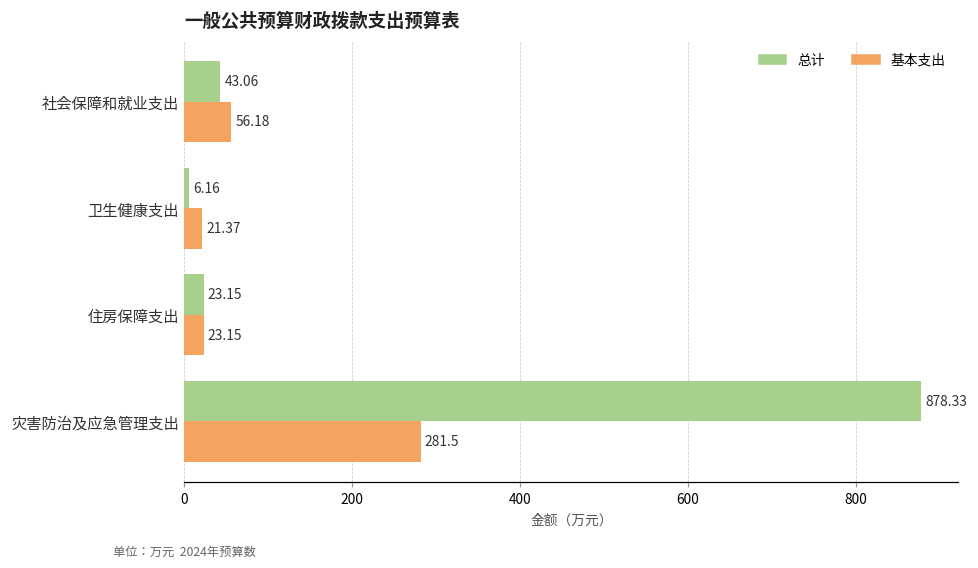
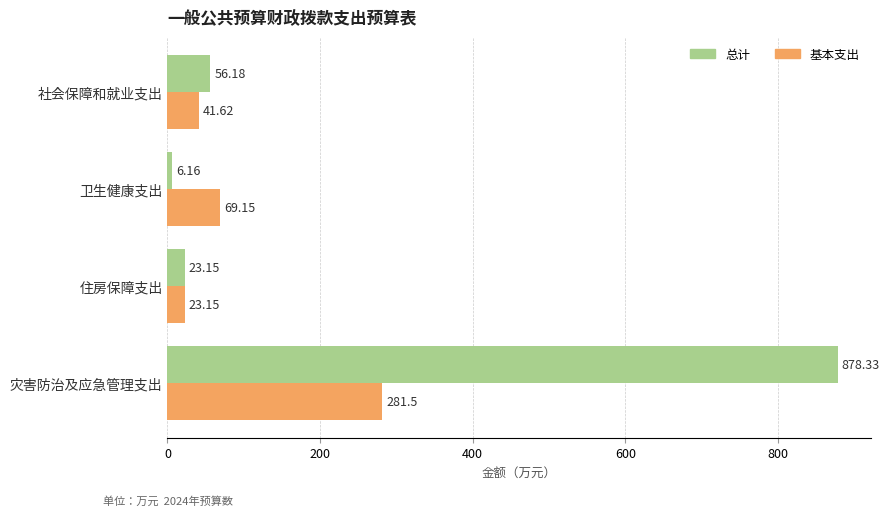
  {
    "总计": {
-     "社会保障和就业支出": 43.06,
+     "社会保障和就业支出": 56.18,
      "卫生健康支出": 6.16,
      "住房保障支出": 23.15,
      "灾害防治及应急管理支出": 878.33
    },
    "基本支出": {
-     "社会保障和就业支出": 56.18,
-     "卫生健康支出": 21.37,
+     "社会保障和就业支出": 41.62,
+     "卫生健康支出": 69.15,
      "住房保障支出": 23.15,
      "灾害防治及应急管理支出": 281.5
    }
  }
